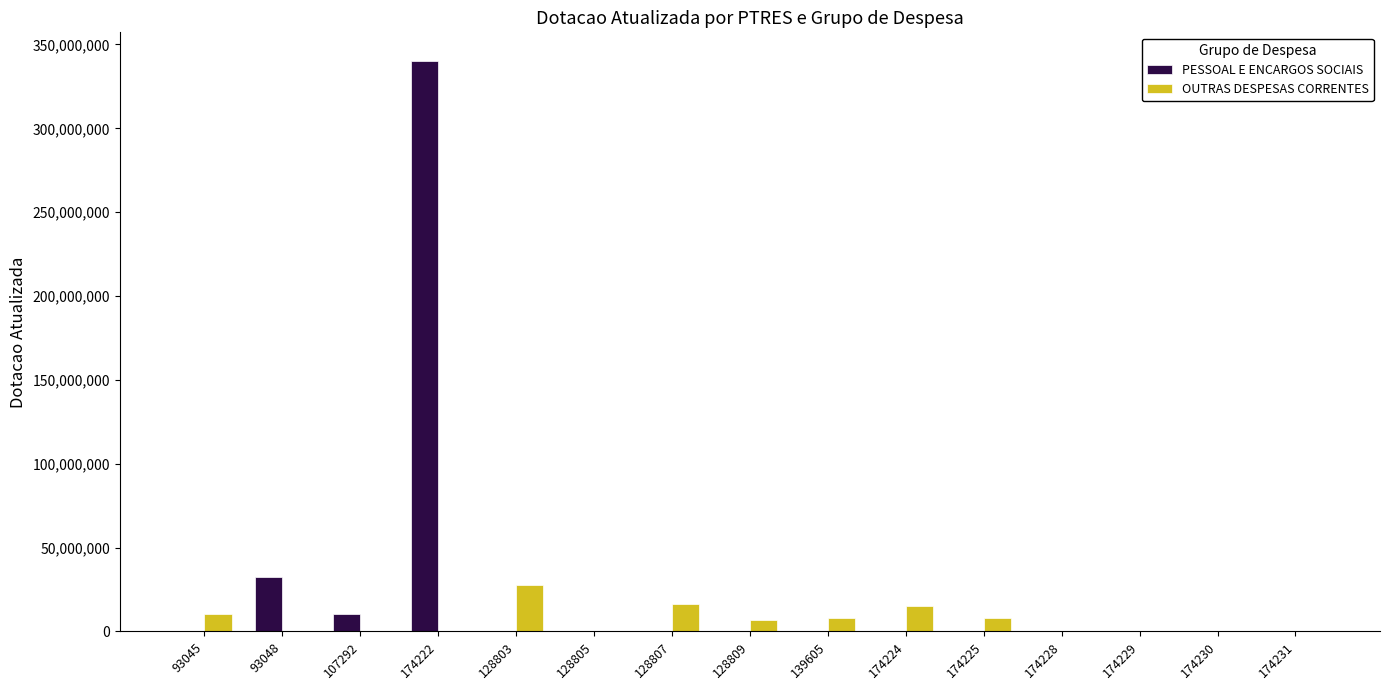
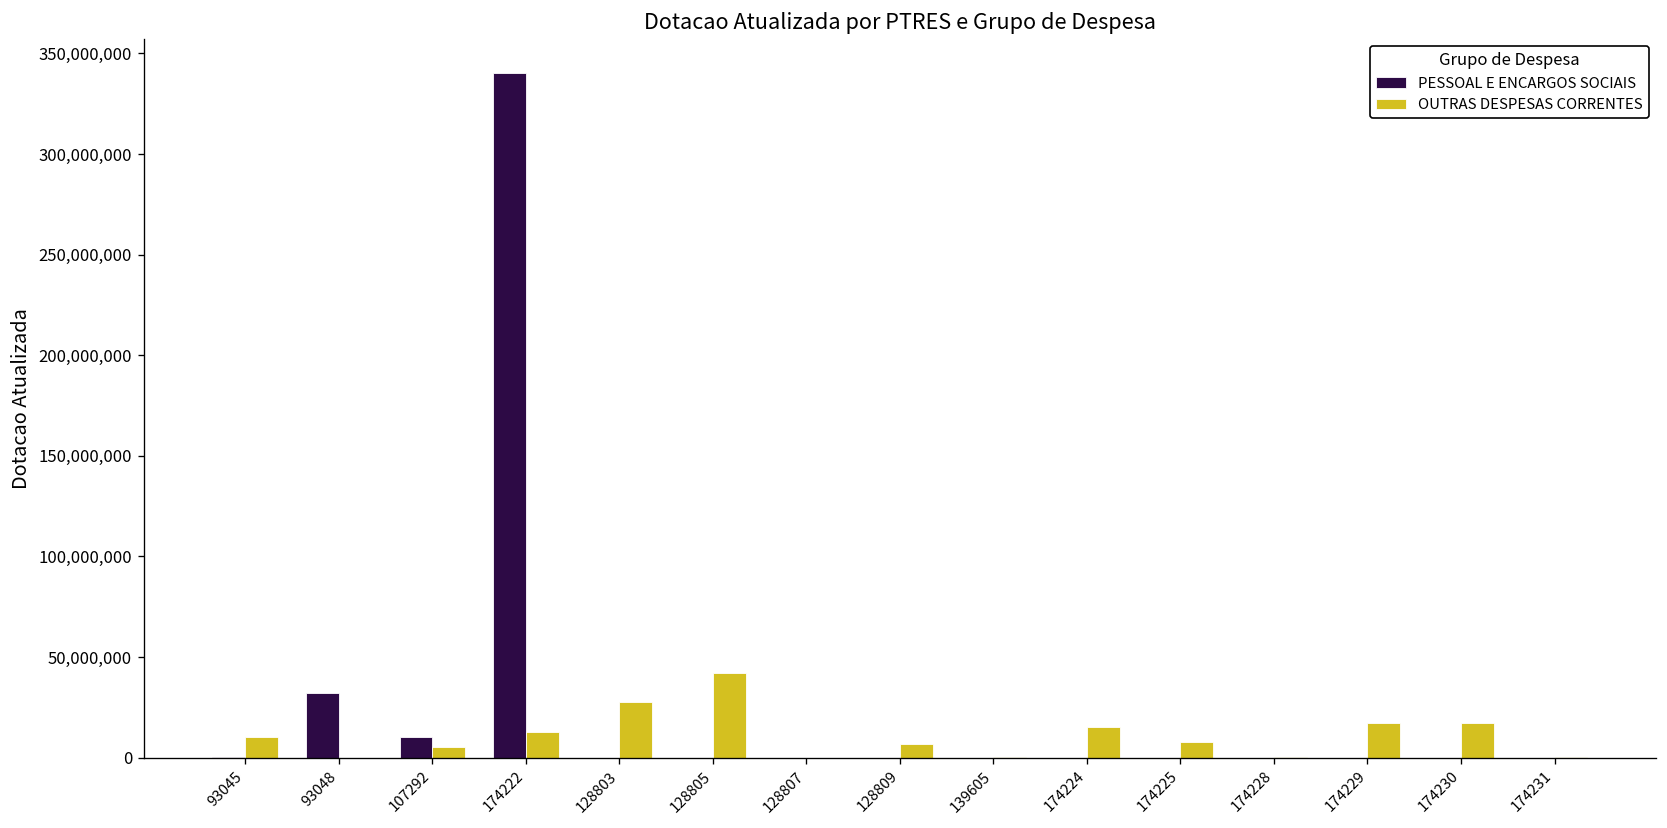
  {
    "PESSOAL E ENCARGOS SOCIAIS": {
      "93048": "32,000,000",
      "107292": "10,000,000",
      "174222": "340,000,000",
      "128803": "0",
      "128805": "0",
      "128807": "0",
      "128809": "0",
      "139605": "0",
      "174224": "0",
      "174225": "0",
      "174228": "0",
      "174229": "0",
      "174230": "0",
      "174231": "0"
    },
    "OUTRAS DESPESAS CORRENTES": {
      "93045": "10,000,000",
-     "107292": "0",
-     "174222": "0",
+     "107292": "5,000,000",
+     "174222": "13,000,000",
      "128803": "28,000,000",
-     "128805": "0",
-     "128807": "16,000,000",
+     "128805": "42,000,000",
+     "128807": "0",
      "128809": "7,000,000",
-     "139605": "8,000,000",
+     "139605": "0",
      "174224": "15,000,000",
      "174225": "8,000,000",
-     "174229": "0",
-     "174230": "0"
+     "174229": "17,000,000",
+     "174230": "17,000,000"
    }
  }
